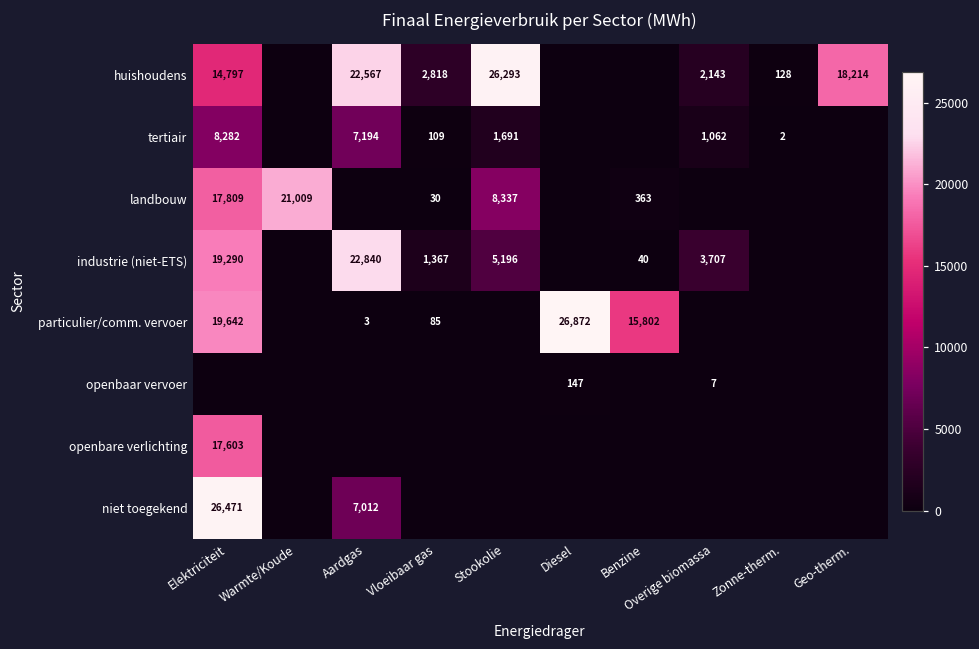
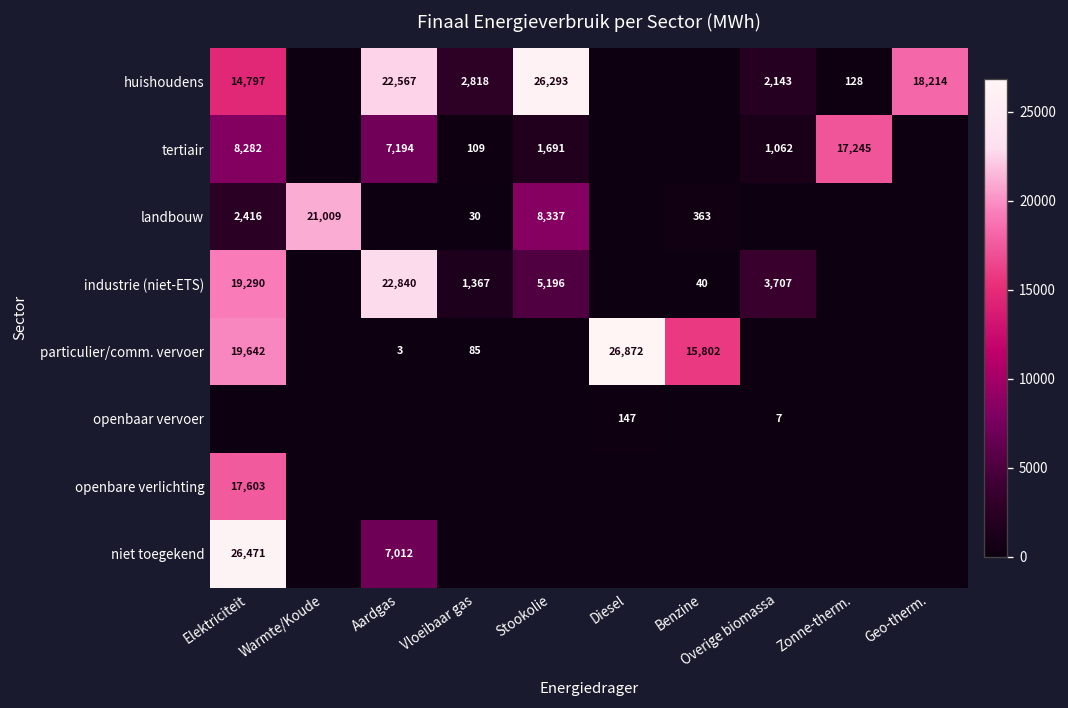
  {
    "huishoudens": {
      "Elektriciteit": "14,797",
      "Aardgas": "22,567",
      "Vloeibaar gas": "2,818",
      "Stookolie": "26,293",
      "Overige biomassa": "2,143",
      "Zonne-therm.": "128",
      "Geo-therm.": "18,214"
    },
    "tertiair": {
      "Elektriciteit": "8,282",
      "Aardgas": "7,194",
      "Vloeibaar gas": "109",
      "Stookolie": "1,691",
      "Overige biomassa": "1,062",
-     "Zonne-therm.": "2"
+     "Zonne-therm.": "17,245"
    },
    "landbouw": {
-     "Elektriciteit": "17,809",
+     "Elektriciteit": "2,416",
      "Warmte/Koude": "21,009",
      "Vloeibaar gas": "30",
      "Stookolie": "8,337",
      "Benzine": "363"
    },
    "industrie (niet-ETS)": {
      "Elektriciteit": "19,290",
      "Aardgas": "22,840",
      "Vloeibaar gas": "1,367",
      "Stookolie": "5,196",
      "Benzine": "40",
      "Overige biomassa": "3,707"
    },
    "particulier/comm. vervoer": {
      "Elektriciteit": "19,642",
      "Aardgas": "3",
      "Vloeibaar gas": "85",
      "Diesel": "26,872",
      "Benzine": "15,802"
    },
    "openbaar vervoer": {
      "Diesel": "147",
      "Overige biomassa": "7"
    },
    "openbare verlichting": {
      "Elektriciteit": "17,603"
    },
    "niet toegekend": {
      "Elektriciteit": "26,471",
      "Aardgas": "7,012"
    }
  }
